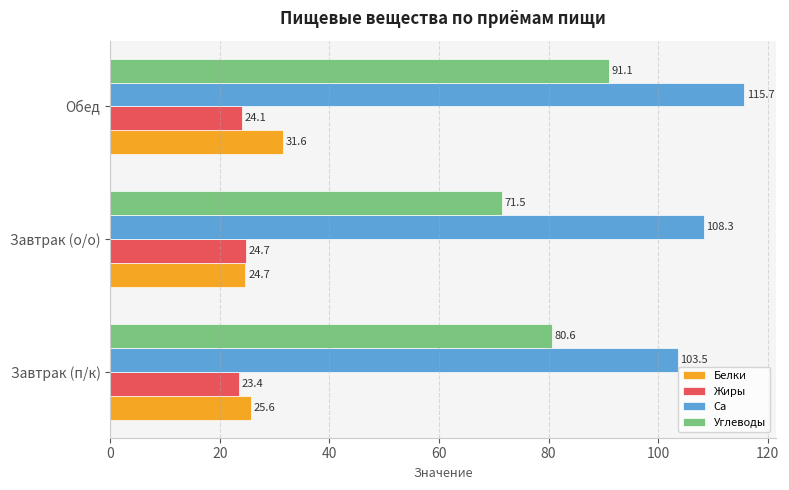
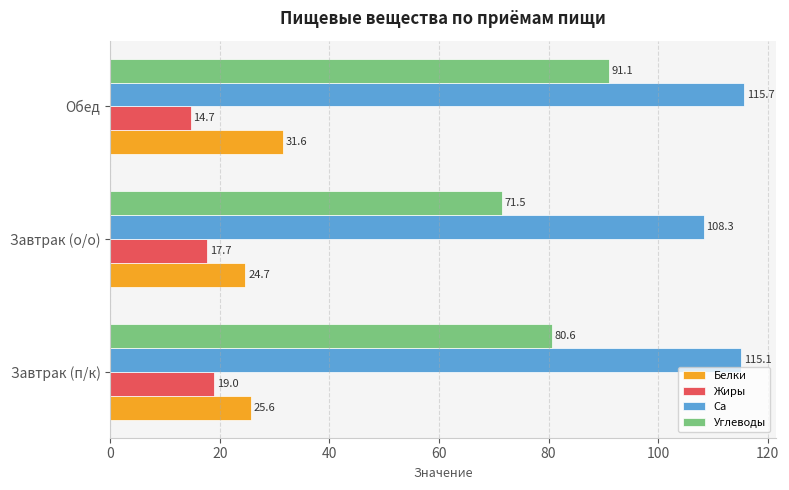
  {
    "Белки": {
      "Обед": 31.6,
      "Завтрак (о/о)": 24.7,
      "Завтрак (п/к)": 25.6
    },
    "Жиры": {
-     "Обед": 24.1,
-     "Завтрак (о/о)": 24.7,
-     "Завтрак (п/к)": 23.4
+     "Обед": 14.7,
+     "Завтрак (о/о)": 17.7,
+     "Завтрак (п/к)": 19.0
    },
    "Ca": {
      "Обед": 115.7,
      "Завтрак (о/о)": 108.3,
-     "Завтрак (п/к)": 103.5
+     "Завтрак (п/к)": 115.1
    },
    "Углеводы": {
      "Обед": 91.1,
      "Завтрак (о/о)": 71.5,
      "Завтрак (п/к)": 80.6
    }
  }
